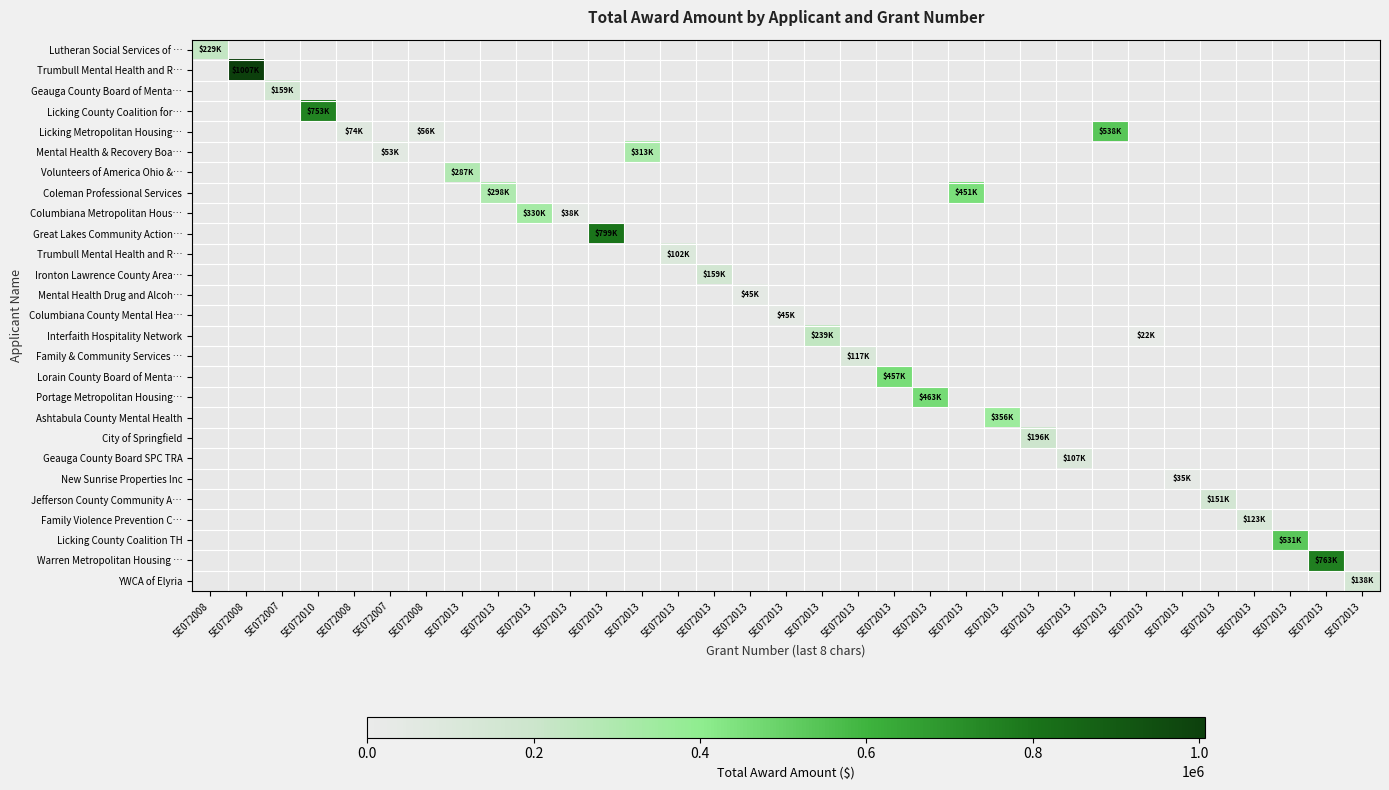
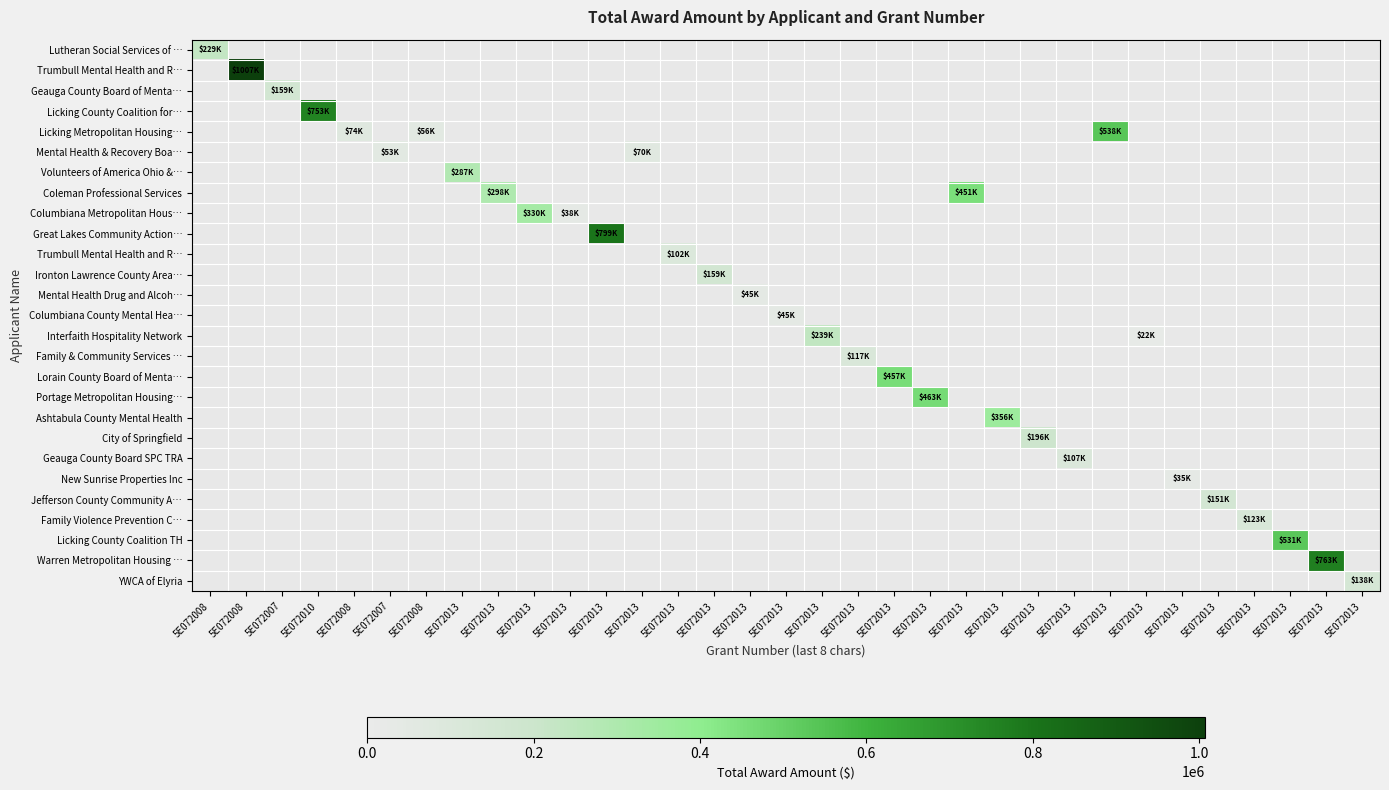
  {
    "Lutheran Social Services of …": {
      "5E072008": "$229K"
    },
    "Trumbull Mental Health and R…": {
      "5E072008": "$1007K",
      "5E072013": "$102K"
    },
    "Geauga County Board of Menta…": {
      "5E072007": "$159K"
    },
    "Licking County Coalition for…": {
      "5E072010": "$753K"
    },
    "Licking Metropolitan Housing…": {
      "5E072013": "$538K"
    },
    "Mental Health & Recovery Boa…": {
      "5E072007": "$53K",
-     "5E072013": "$313K"
+     "5E072013": "$70K"
    },
    "Volunteers of America Ohio &…": {
      "5E072013": "$287K"
    },
    "Great Lakes Community Action…": {
      "5E072013": "$799K"
    },
    "Ironton Lawrence County Area…": {
      "5E072013": "$159K"
    },
    "Mental Health Drug and Alcoh…": {
      "5E072013": "$45K"
    },
    "Columbiana County Mental Hea…": {
      "5E072013": "$45K"
    },
    "Family & Community Services …": {
      "5E072013": "$117K"
    },
    "Lorain County Board of Menta…": {
      "5E072013": "$457K"
    },
    "Portage Metropolitan Housing…": {
      "5E072013": "$463K"
    },
    "Ashtabula County Mental Health": {
      "5E072013": "$356K"
    },
    "City of Springfield": {
      "5E072013": "$196K"
    },
    "Geauga County Board SPC TRA": {
      "5E072013": "$107K"
    },
    "New Sunrise Properties Inc": {
      "5E072013": "$35K"
    },
    "Jefferson County Community A…": {
      "5E072013": "$151K"
    },
    "Family Violence Prevention C…": {
      "5E072013": "$123K"
    },
    "Licking County Coalition TH": {
      "5E072013": "$531K"
    },
    "Warren Metropolitan Housing …": {
      "5E072013": "$763K"
    },
    "YWCA of Elyria": {
      "5E072013": "$138K"
    }
  }
